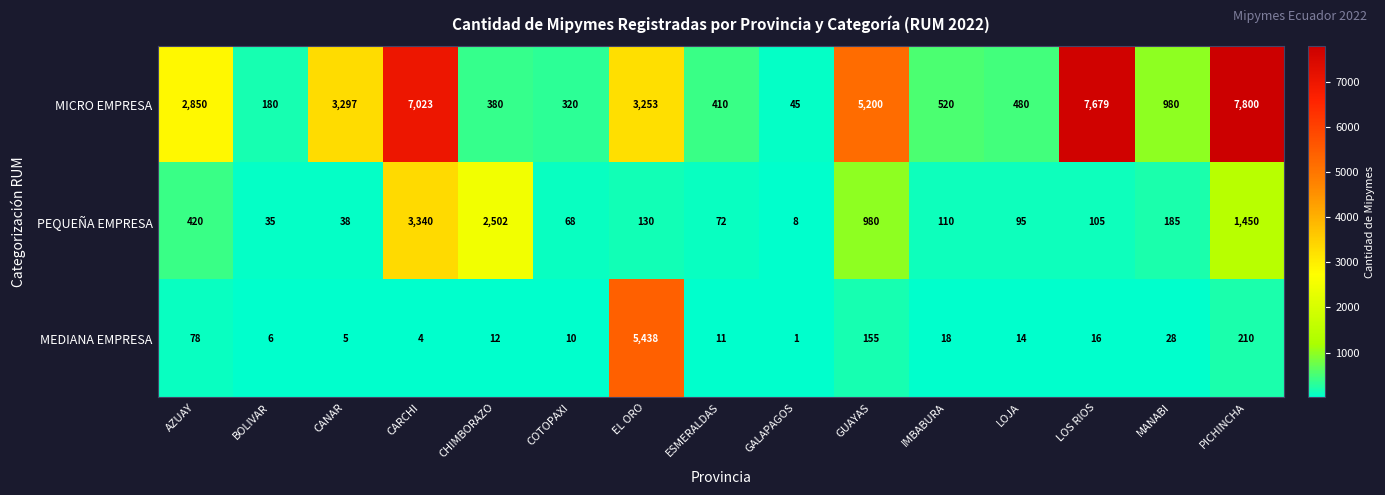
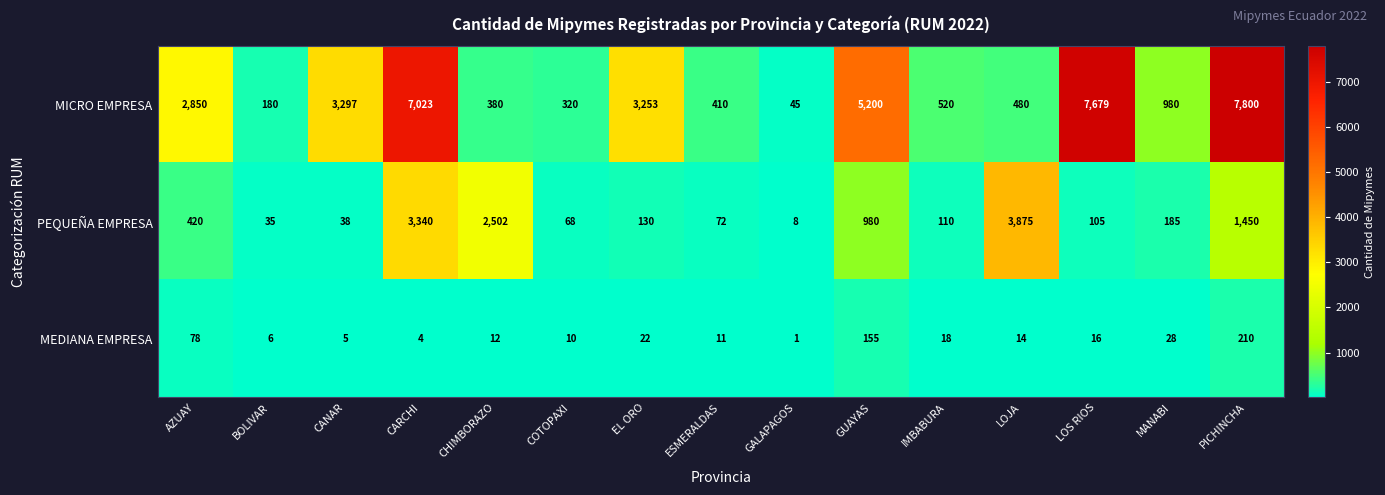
  {
    "MICRO EMPRESA": {
      "AZUAY": "2,850",
      "BOLIVAR": "180",
      "CANAR": "3,297",
      "CARCHI": "7,023",
      "CHIMBORAZO": "380",
      "COTOPAXI": "320",
      "EL ORO": "3,253",
      "ESMERALDAS": "410",
      "GALAPAGOS": "45",
      "GUAYAS": "5,200",
      "IMBABURA": "520",
      "LOJA": "480",
      "LOS RIOS": "7,679",
      "MANABI": "980",
      "PICHINCHA": "7,800"
    },
    "PEQUEÑA EMPRESA": {
      "AZUAY": "420",
      "BOLIVAR": "35",
      "CANAR": "38",
      "CARCHI": "3,340",
      "CHIMBORAZO": "2,502",
      "COTOPAXI": "68",
      "EL ORO": "130",
      "ESMERALDAS": "72",
      "GALAPAGOS": "8",
      "GUAYAS": "980",
      "IMBABURA": "110",
-     "LOJA": "95",
+     "LOJA": "3,875",
      "LOS RIOS": "105",
      "MANABI": "185",
      "PICHINCHA": "1,450"
    },
    "MEDIANA EMPRESA": {
      "AZUAY": "78",
      "BOLIVAR": "6",
      "CANAR": "5",
      "CARCHI": "4",
      "CHIMBORAZO": "12",
      "COTOPAXI": "10",
-     "EL ORO": "5,438",
+     "EL ORO": "22",
      "ESMERALDAS": "11",
      "GALAPAGOS": "1",
      "GUAYAS": "155",
      "IMBABURA": "18",
      "LOJA": "14",
      "LOS RIOS": "16",
      "MANABI": "28",
      "PICHINCHA": "210"
    }
  }
